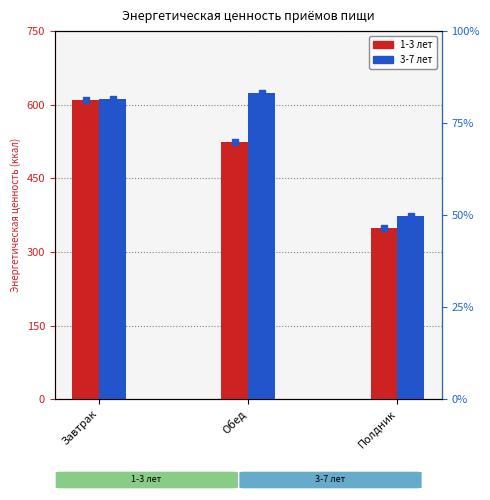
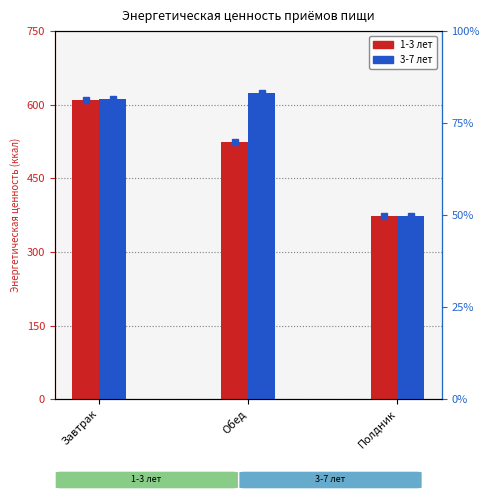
  {
    "1-3 лет": {
      "Завтрак": 610,
      "Обед": 520,
-     "Полдник": 350
+     "Полдник": 370
    }
  }
